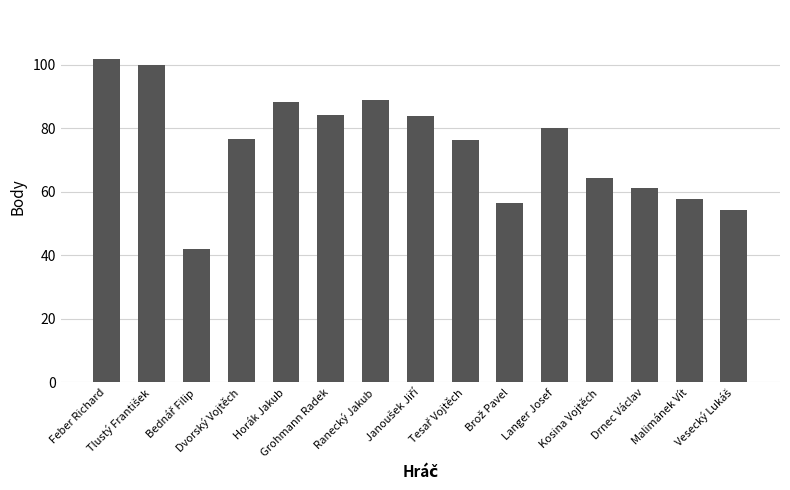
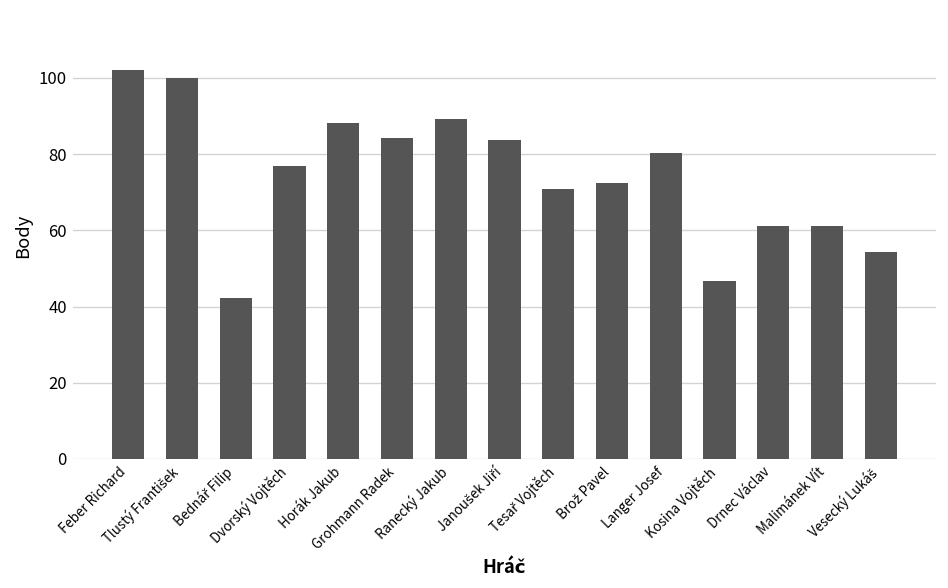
  {
    "Feber Richard": 102,
    "Tlustý František": 100,
    "Bednář Filip": 42,
    "Dvorský Vojtěch": 77,
    "Horák Jakub": 88,
    "Grohmann Radek": 84,
    "Ranecký Jakub": 89,
    "Janoušek Jiří": 84,
-   "Tesař Vojtěch": 76,
-   "Brož Pavel": 56,
+   "Tesař Vojtěch": 71,
+   "Brož Pavel": 72,
    "Langer Josef": 80,
-   "Kosina Vojtěch": 64,
+   "Kosina Vojtěch": 47,
    "Drnec Václav": 61,
-   "Malimánek Vít": 58,
+   "Malimánek Vít": 61,
    "Vesecký Lukáš": 54
  }
